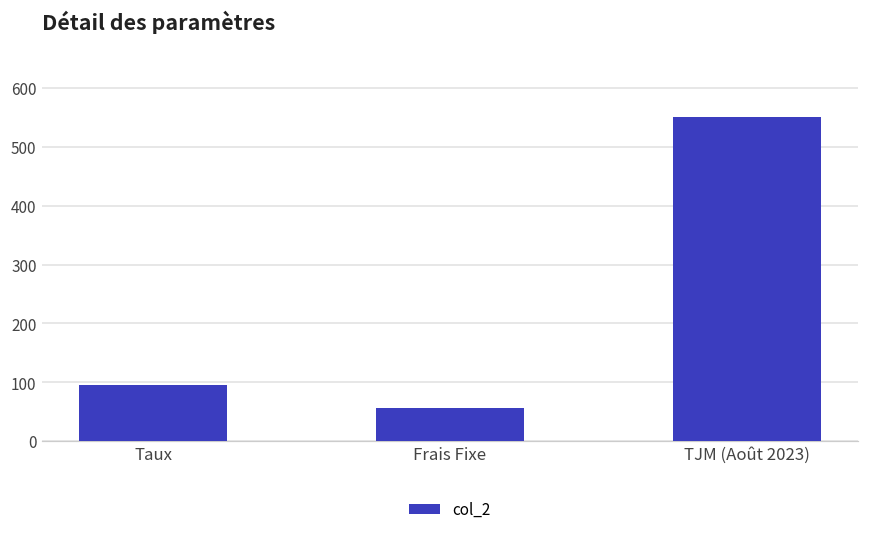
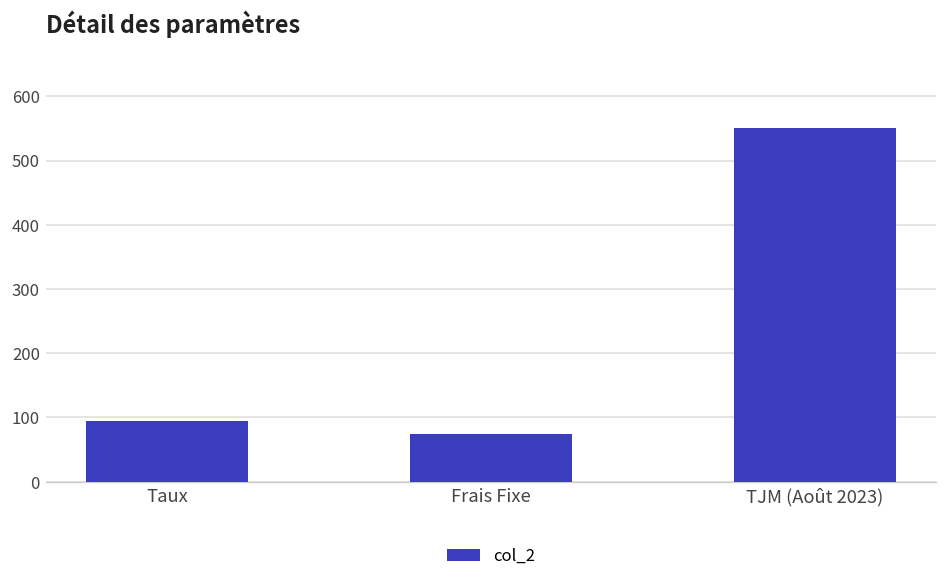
  {
    "Taux": 90,
-   "Frais Fixe": 60,
+   "Frais Fixe": 80,
    "TJM (Août 2023)": 550
  }
